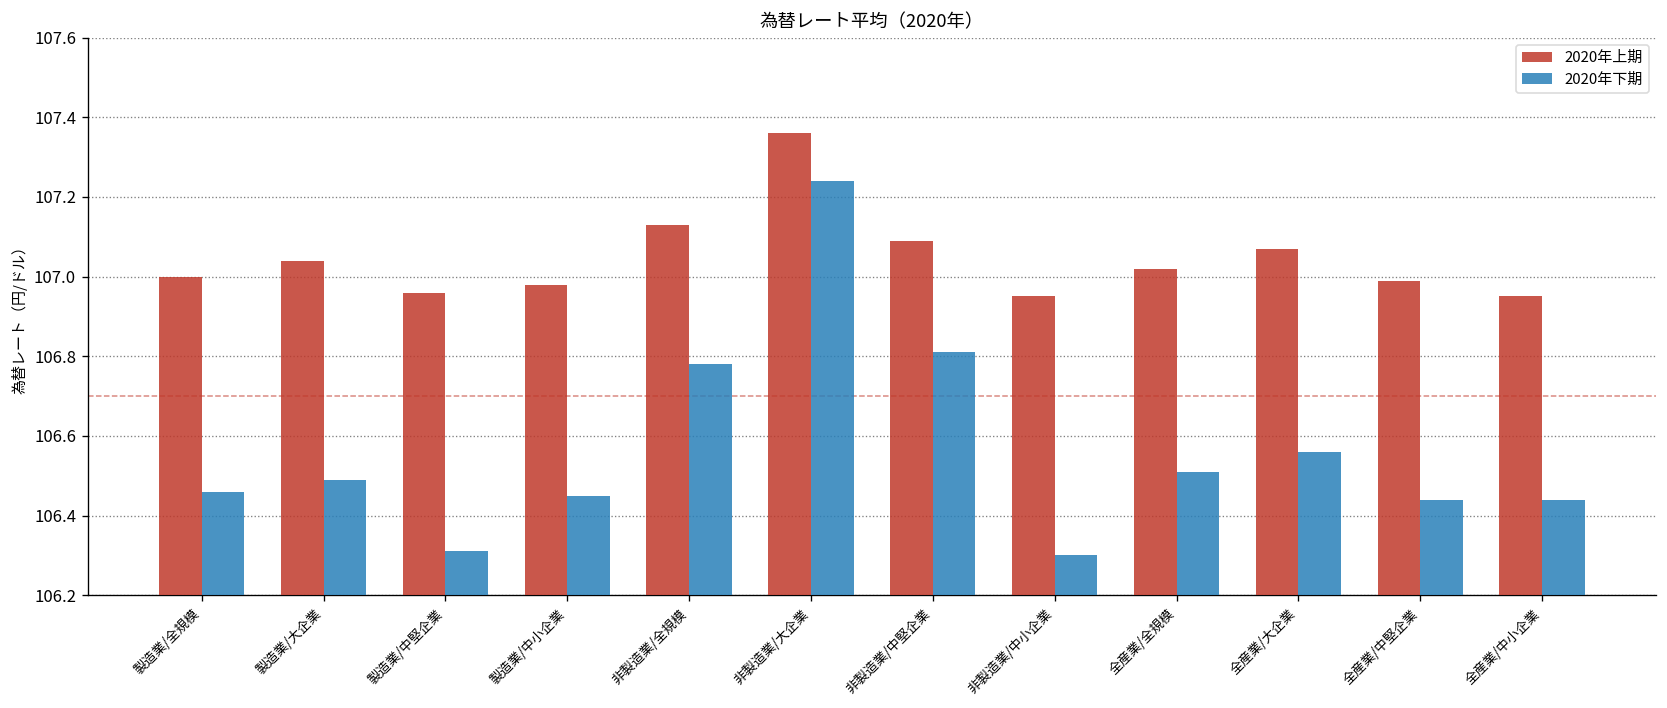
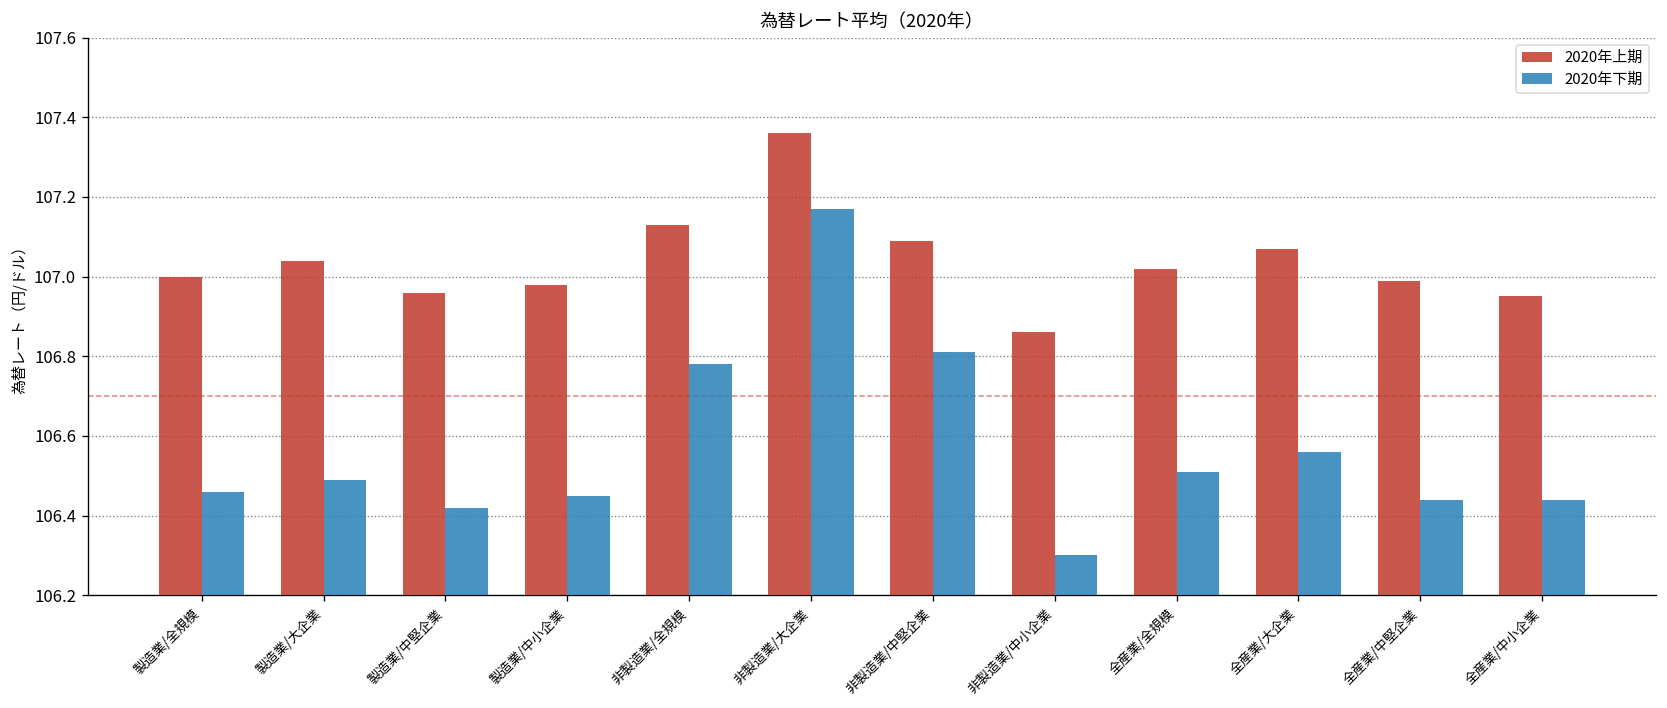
  {
    "2020年上期": {
      "製造業/全規模": 107.00,
      "製造業/大企業": 107.04,
      "製造業/中堅企業": 106.96,
      "製造業/中小企業": 106.98,
      "非製造業/全規模": 107.13,
      "非製造業/大企業": 107.36,
      "非製造業/中堅企業": 107.09,
-     "非製造業/中小企業": 106.95,
+     "非製造業/中小企業": 106.86,
      "全産業/全規模": 107.02,
      "全産業/大企業": 107.07,
      "全産業/中堅企業": 106.99,
      "全産業/中小企業": 106.95
    },
    "2020年下期": {
      "製造業/全規模": 106.46,
      "製造業/大企業": 106.49,
-     "製造業/中堅企業": 106.31,
+     "製造業/中堅企業": 106.42,
      "製造業/中小企業": 106.45,
      "非製造業/全規模": 106.78,
-     "非製造業/大企業": 107.24,
+     "非製造業/大企業": 107.17,
      "非製造業/中堅企業": 106.81,
      "非製造業/中小企業": 106.30,
      "全産業/全規模": 106.51,
      "全産業/大企業": 106.56,
      "全産業/中堅企業": 106.44,
      "全産業/中小企業": 106.44
    }
  }
